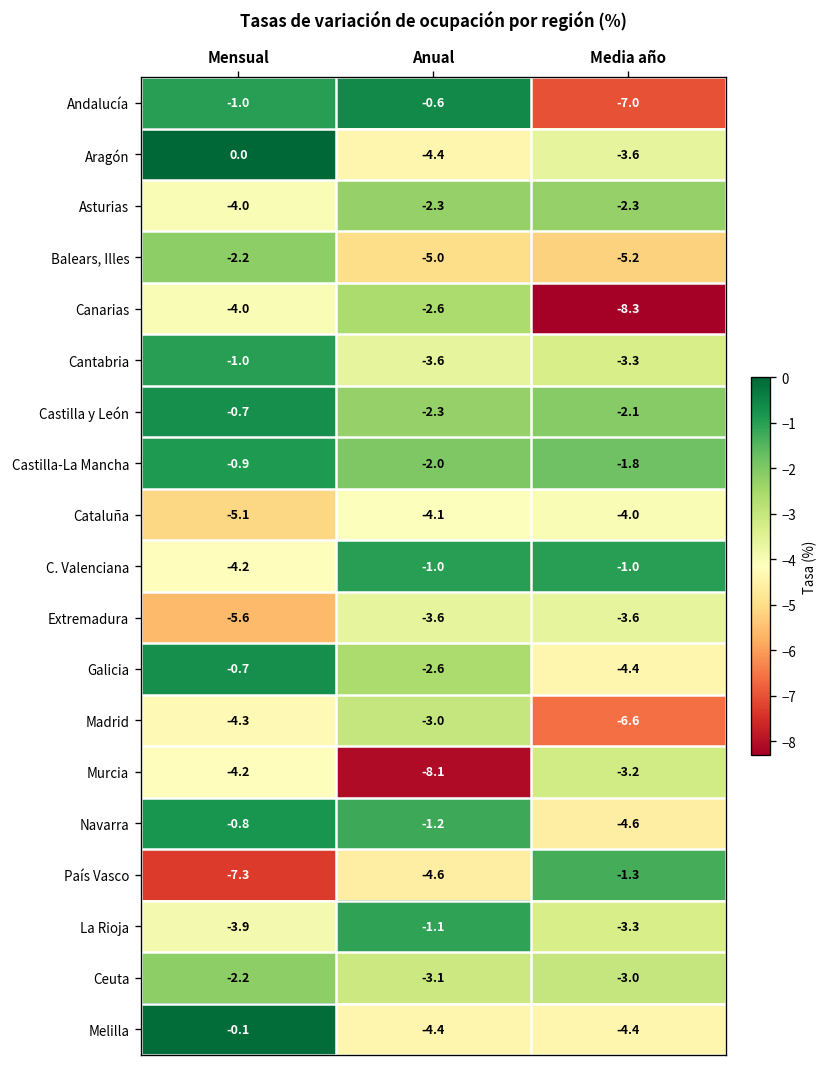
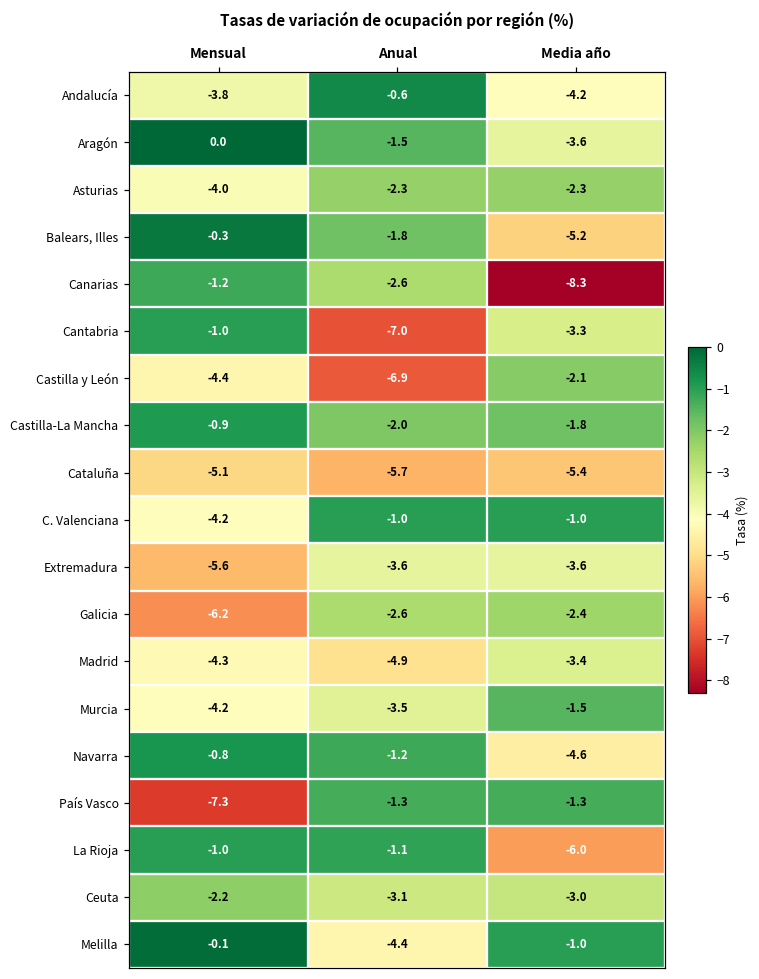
  {
    "Andalucía": {
-     "Mensual": -1.0,
+     "Mensual": -3.8,
      "Anual": -0.6,
-     "Media año": -7.0
+     "Media año": -4.2
    },
    "Aragón": {
      "Mensual": 0.0,
-     "Anual": -4.4,
+     "Anual": -1.5,
      "Media año": -3.6
    },
    "Asturias": {
      "Mensual": -4.0,
      "Anual": -2.3,
      "Media año": -2.3
    },
    "Balears, Illes": {
-     "Mensual": -2.2,
-     "Anual": -5.0,
+     "Mensual": -0.3,
+     "Anual": -1.8,
      "Media año": -5.2
    },
    "Canarias": {
-     "Mensual": -4.0,
+     "Mensual": -1.2,
      "Anual": -2.6,
      "Media año": -8.3
    },
    "Cantabria": {
      "Mensual": -1.0,
-     "Anual": -3.6,
+     "Anual": -7.0,
      "Media año": -3.3
    },
    "Castilla y León": {
-     "Mensual": -0.7,
-     "Anual": -2.3,
+     "Mensual": -4.4,
+     "Anual": -6.9,
      "Media año": -2.1
    },
    "Castilla-La Mancha": {
      "Mensual": -0.9,
      "Anual": -2.0,
      "Media año": -1.8
    },
    "Cataluña": {
      "Mensual": -5.1,
-     "Anual": -4.1,
-     "Media año": -4.0
+     "Anual": -5.7,
+     "Media año": -5.4
    },
    "C. Valenciana": {
      "Mensual": -4.2,
      "Anual": -1.0,
      "Media año": -1.0
    },
    "Extremadura": {
      "Mensual": -5.6,
      "Anual": -3.6,
      "Media año": -3.6
    },
    "Galicia": {
-     "Mensual": -0.7,
+     "Mensual": -6.2,
      "Anual": -2.6,
-     "Media año": -4.4
+     "Media año": -2.4
    },
    "Madrid": {
      "Mensual": -4.3,
-     "Anual": -3.0,
-     "Media año": -6.6
+     "Anual": -4.9,
+     "Media año": -3.4
    },
    "Murcia": {
      "Mensual": -4.2,
-     "Anual": -8.1,
-     "Media año": -3.2
+     "Anual": -3.5,
+     "Media año": -1.5
    },
    "Navarra": {
      "Mensual": -0.8,
      "Anual": -1.2,
      "Media año": -4.6
    },
    "País Vasco": {
      "Mensual": -7.3,
-     "Anual": -4.6,
+     "Anual": -1.3,
      "Media año": -1.3
    },
    "La Rioja": {
-     "Mensual": -3.9,
+     "Mensual": -1.0,
      "Anual": -1.1,
-     "Media año": -3.3
+     "Media año": -6.0
    },
    "Ceuta": {
      "Mensual": -2.2,
      "Anual": -3.1,
      "Media año": -3.0
    },
    "Melilla": {
      "Mensual": -0.1,
      "Anual": -4.4,
-     "Media año": -4.4
+     "Media año": -1.0
    }
  }
